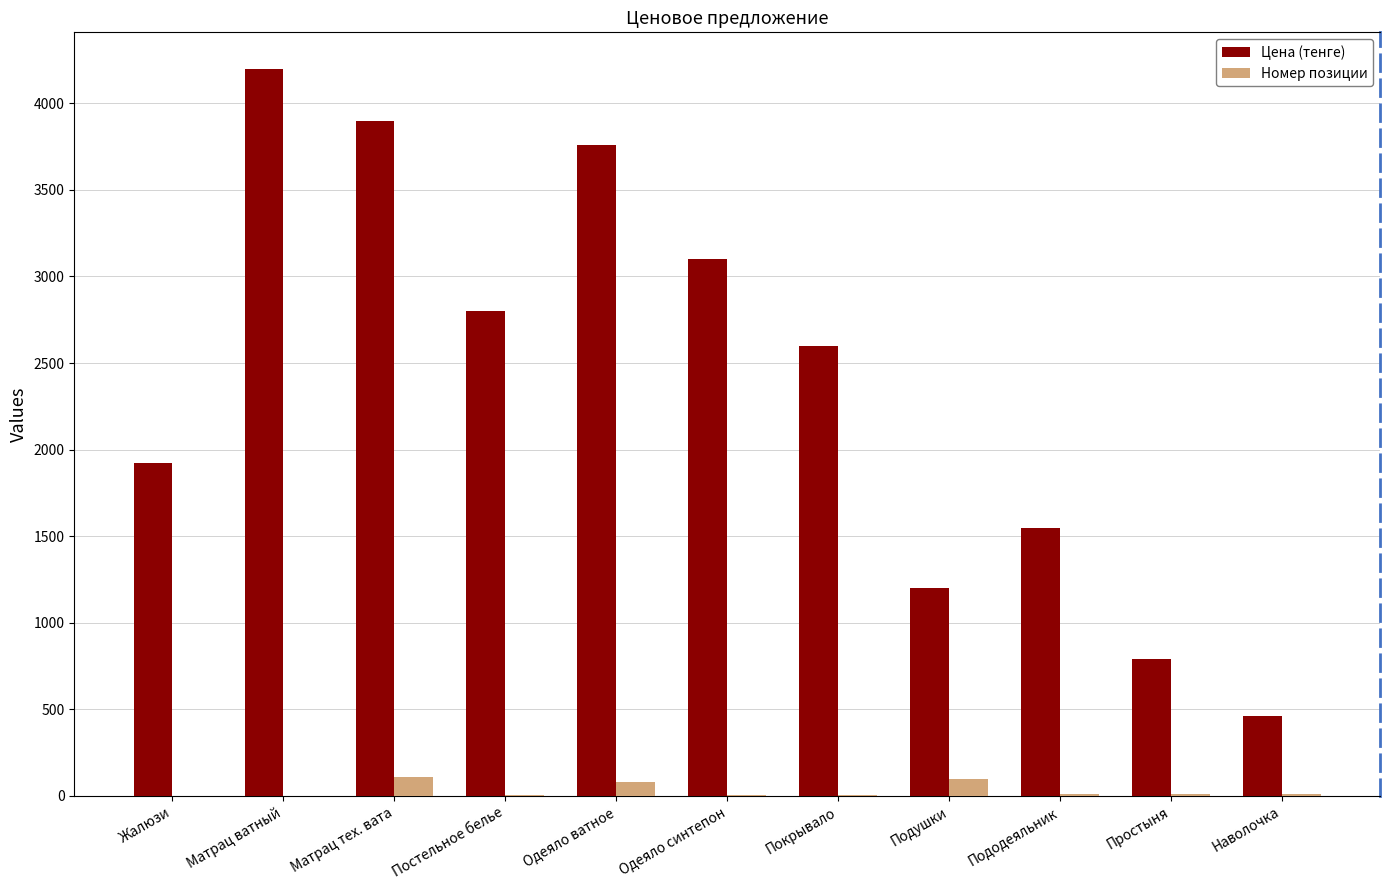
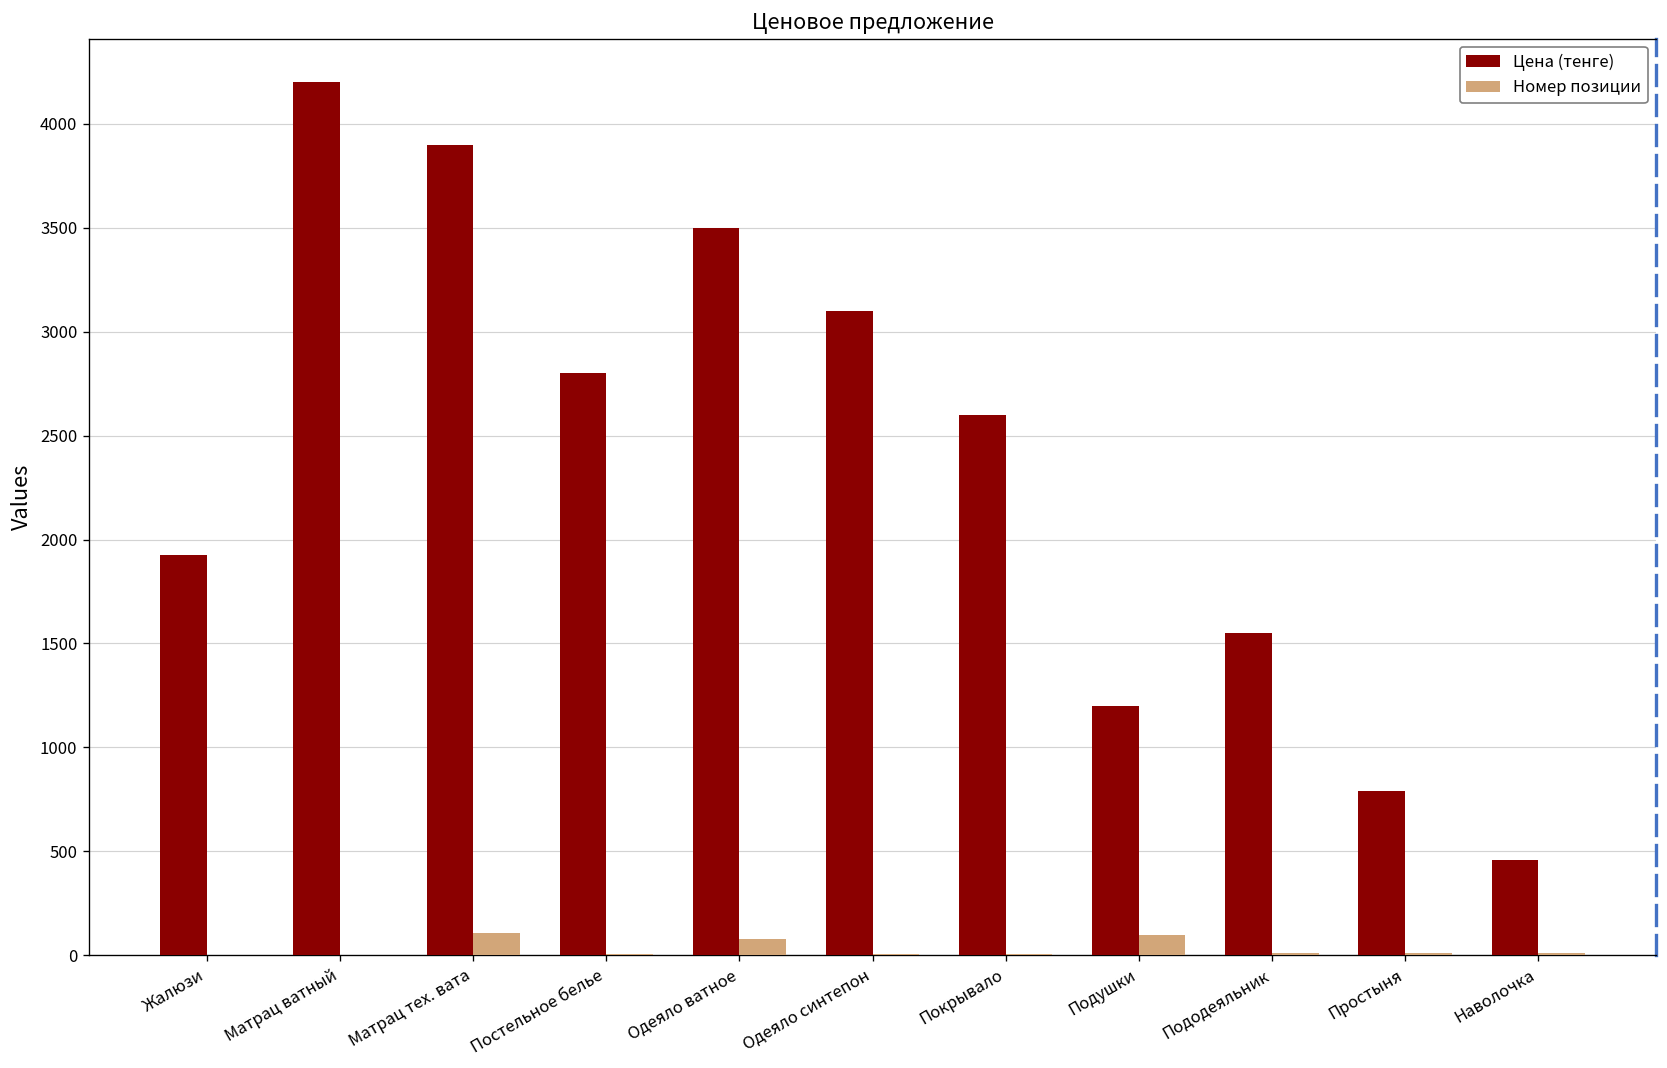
  {
    "Цена (тенге)": {
      "Жалюзи": 1930,
      "Матрац ватный": 4200,
      "Матрац тех. вата": 3900,
      "Постельное белье": 2800,
-     "Одеяло ватное": 3760,
+     "Одеяло ватное": 3500,
      "Одеяло синтепон": 3100,
      "Покрывало": 2600,
      "Подушки": 1200,
      "Пододеяльник": 1550,
      "Простыня": 790,
      "Наволочка": 460
    },
    "Номер позиции": {
      "Матрац тех. вата": 110,
      "Одеяло ватное": 80,
      "Подушки": 100
    }
  }
